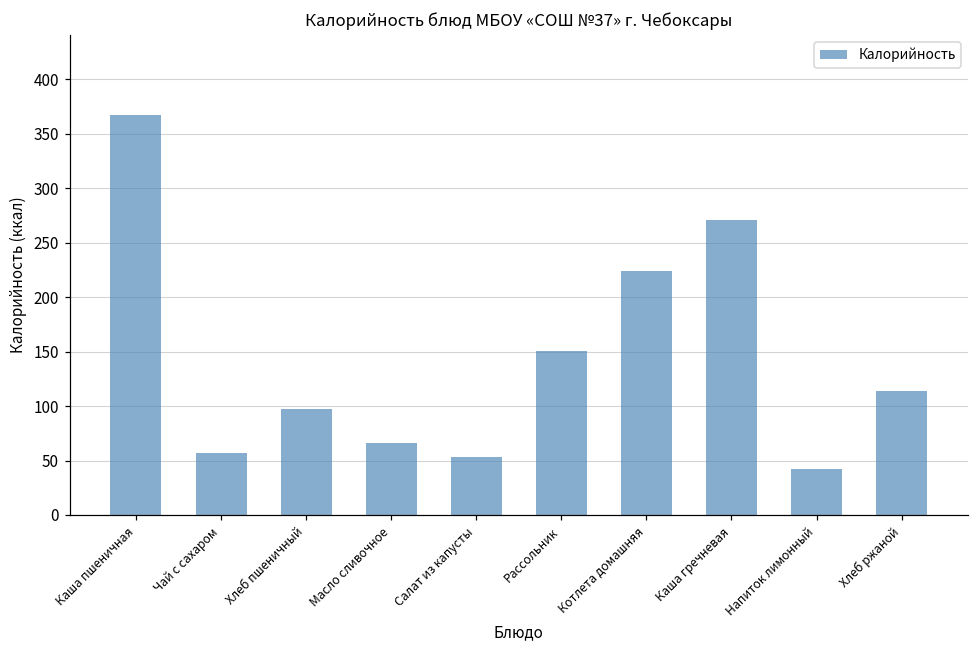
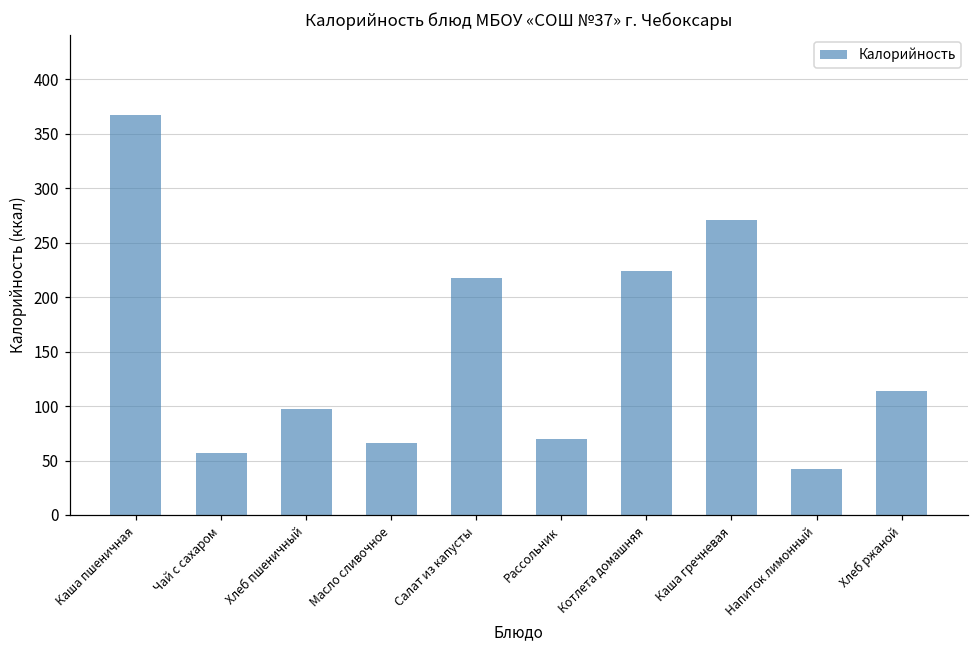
  {
    "Каша пшеничная": 370,
    "Чай с сахаром": 60,
    "Хлеб пшеничный": 100,
    "Масло сливочное": 70,
-   "Салат из капусты": 50,
-   "Рассольник": 150,
+   "Салат из капусты": 220,
+   "Рассольник": 70,
    "Котлета домашняя": 220,
    "Каша гречневая": 270,
    "Напиток лимонный": 40,
    "Хлеб ржаной": 110
  }
